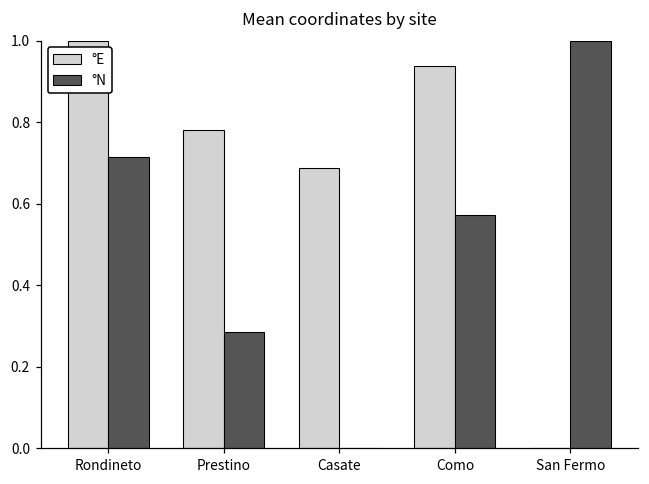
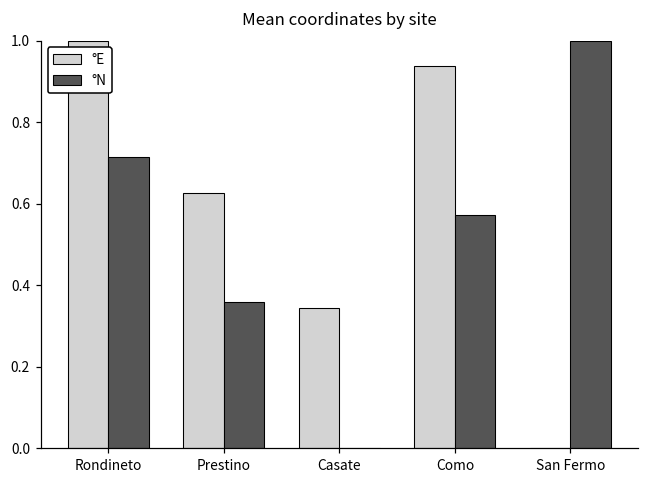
  {
    "°E": {
      "Rondineto": 1.00,
-     "Prestino": 0.78,
-     "Casate": 0.69,
+     "Prestino": 0.62,
+     "Casate": 0.34,
      "Como": 0.94,
      "San Fermo": 0.00
    },
    "°N": {
      "Rondineto": 0.71,
-     "Prestino": 0.29,
+     "Prestino": 0.36,
      "Casate": 0.00,
      "Como": 0.57,
      "San Fermo": 1.00
    }
  }
